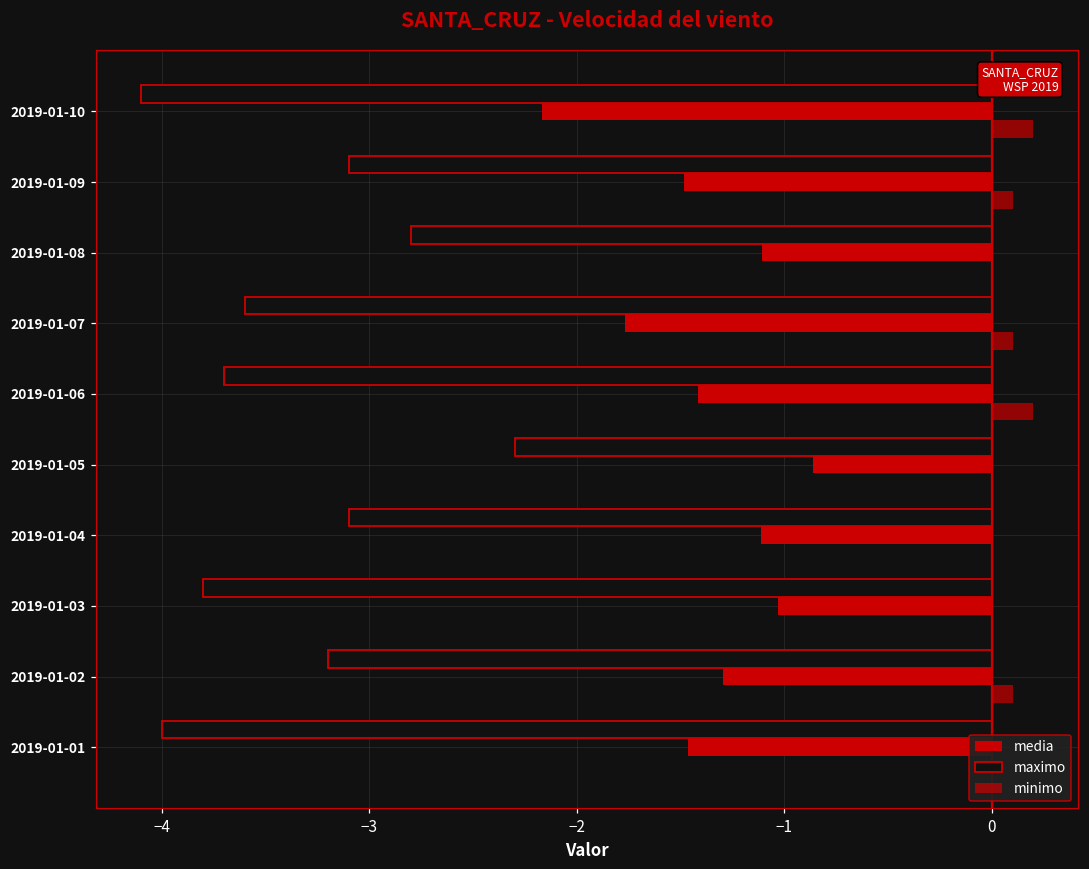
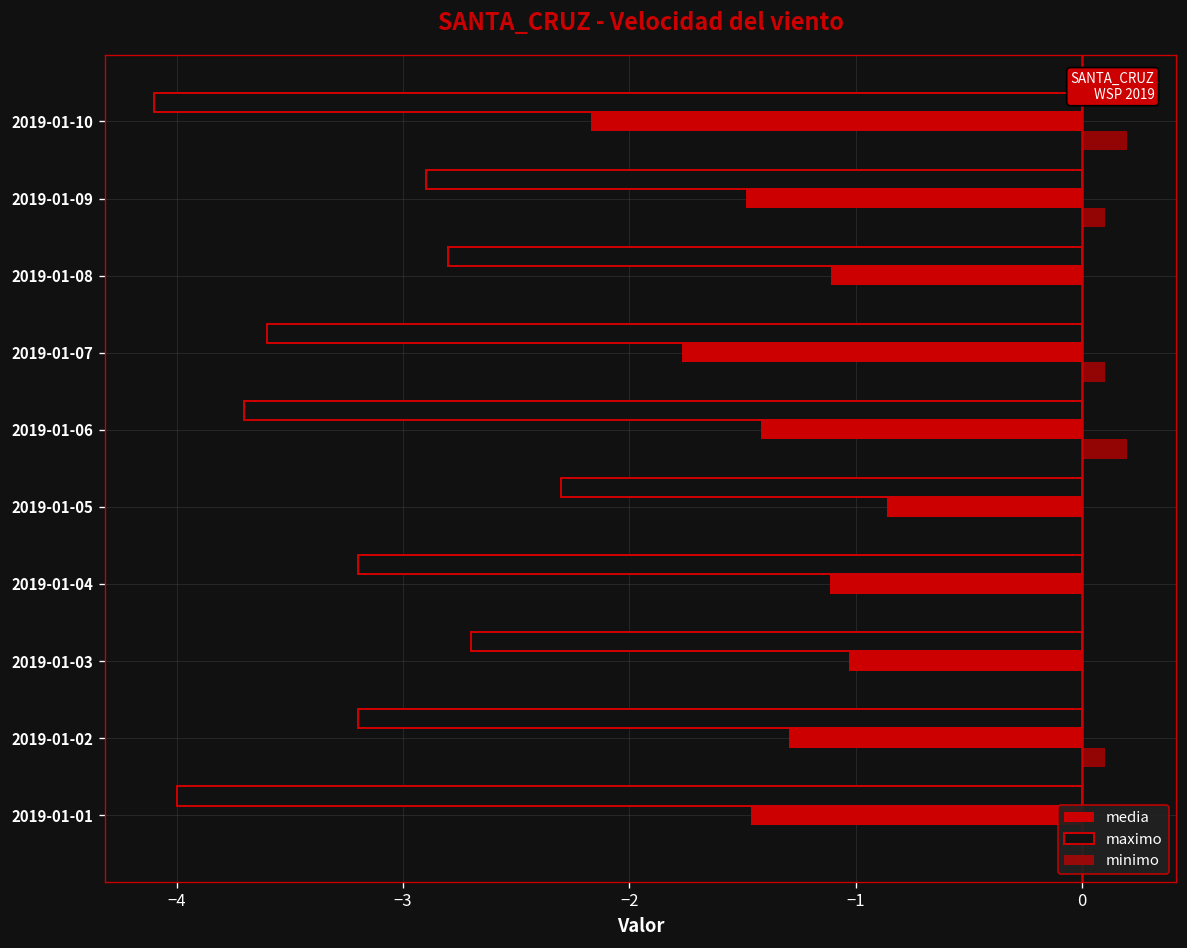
  {
    "maximo": {
      "2019-01-10": -4.10,
-     "2019-01-09": -3.10,
+     "2019-01-09": -2.90,
      "2019-01-08": -2.80,
      "2019-01-07": -3.60,
      "2019-01-06": -3.70,
      "2019-01-05": -2.30,
-     "2019-01-04": -3.10,
-     "2019-01-03": -3.80,
+     "2019-01-04": -3.20,
+     "2019-01-03": -2.70,
      "2019-01-02": -3.20,
      "2019-01-01": -4.00
    }
  }
